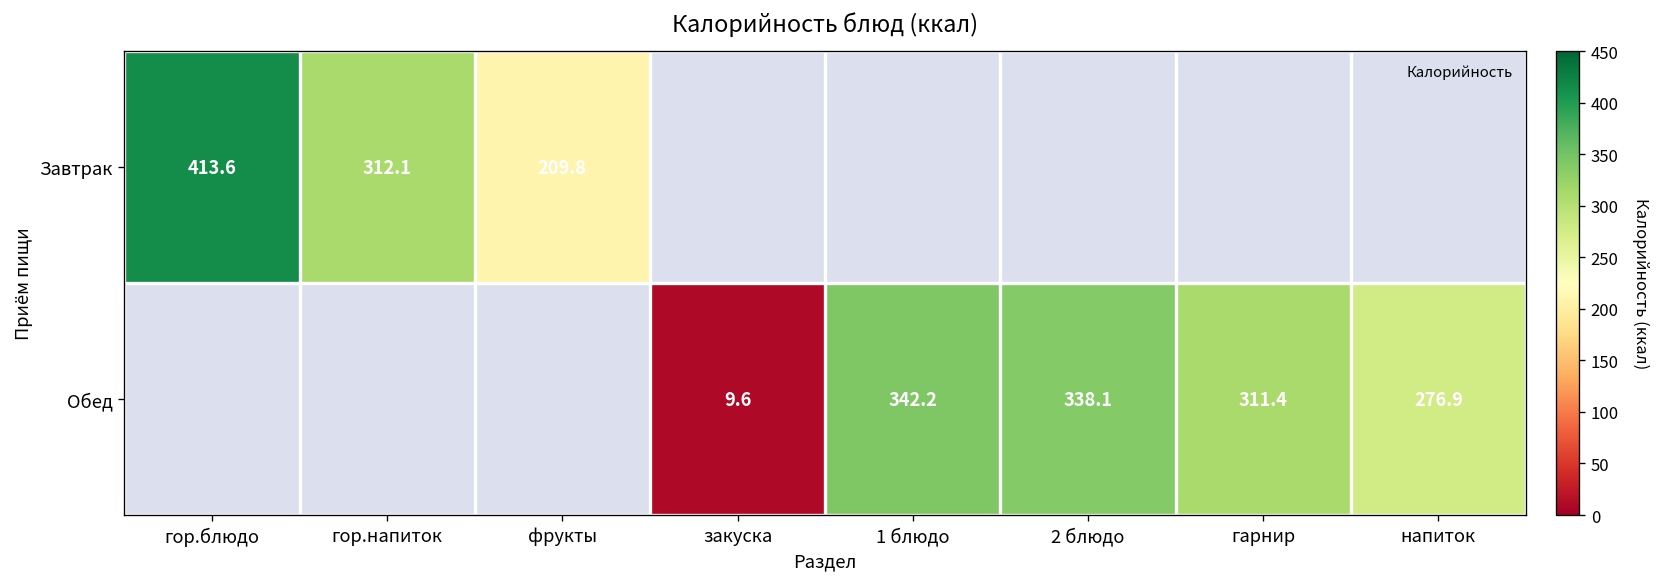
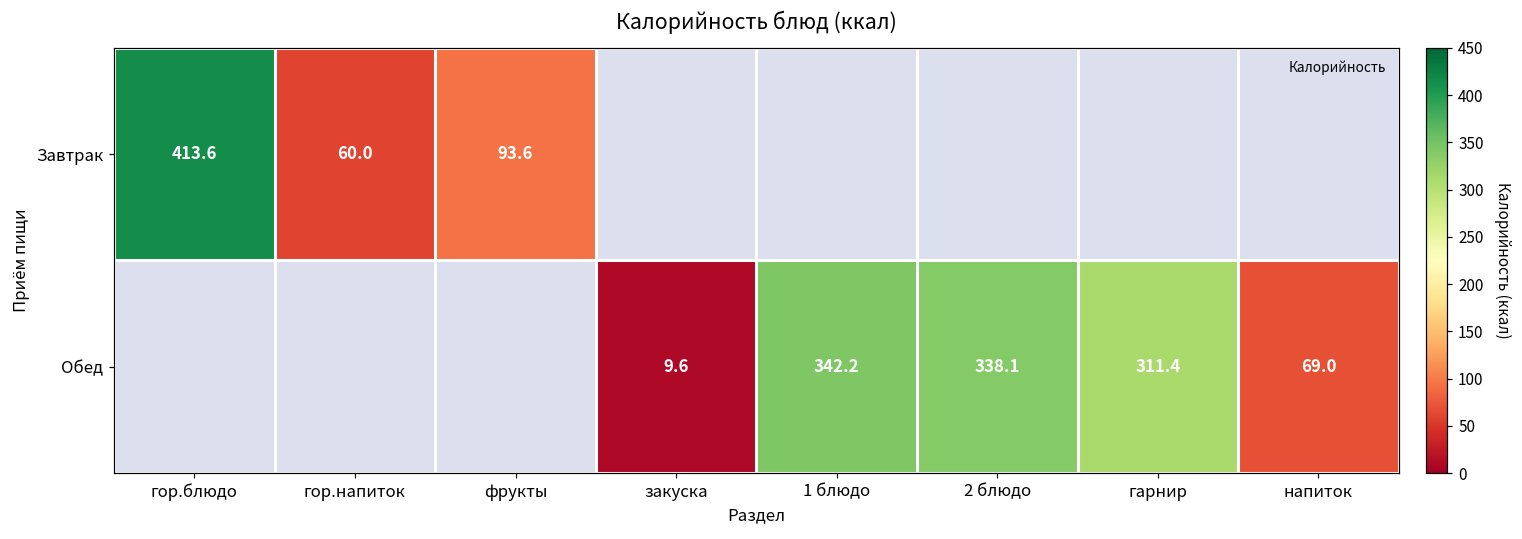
  {
    "Завтрак": {
      "гор.блюдо": 413.6,
-     "гор.напиток": 312.1,
-     "фрукты": 209.8
+     "гор.напиток": 60.0,
+     "фрукты": 93.6
    },
    "Обед": {
      "закуска": 9.6,
      "1 блюдо": 342.2,
      "2 блюдо": 338.1,
      "гарнир": 311.4,
-     "напиток": 276.9
+     "напиток": 69.0
    }
  }
